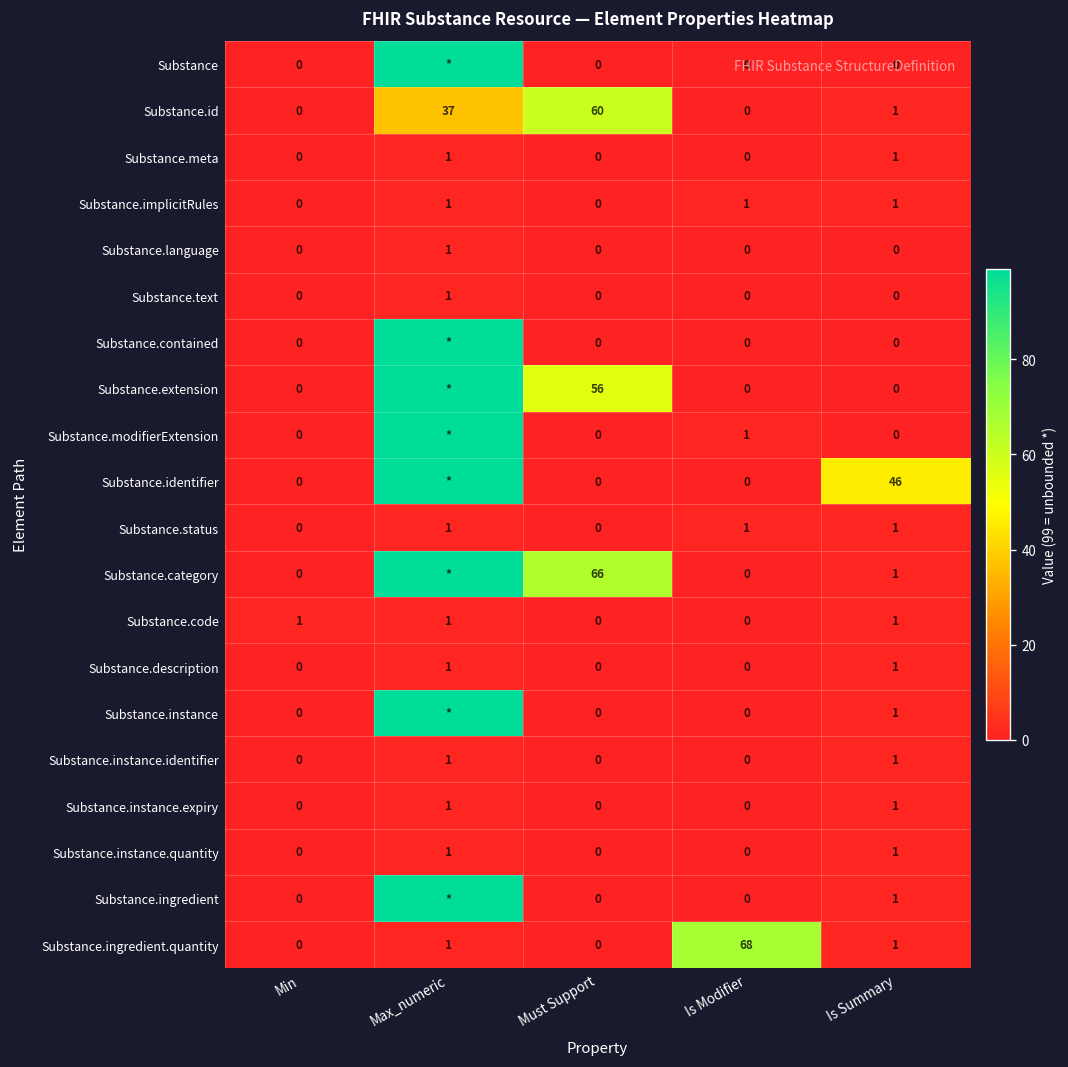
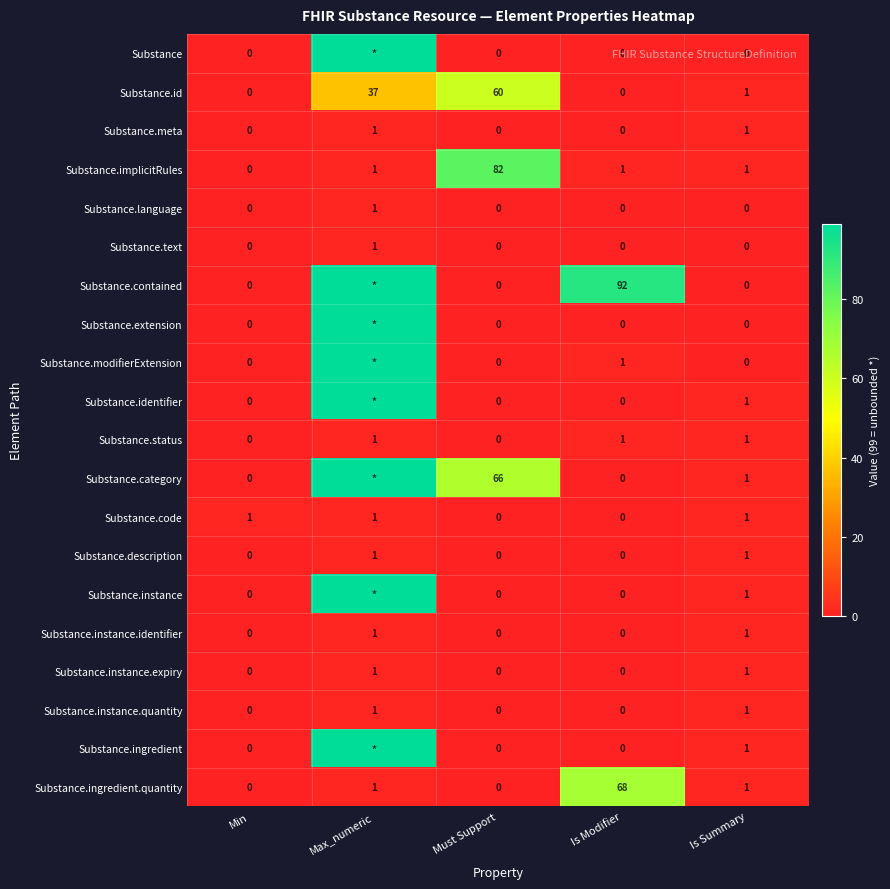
  {
    "Substance": {
      "Min": 0,
      "Must Support": 0
    },
    "Substance.id": {
      "Min": 0,
      "Max_numeric": 37,
      "Must Support": 60,
      "Is Modifier": 0,
      "Is Summary": 1
    },
    "Substance.meta": {
      "Min": 0,
      "Max_numeric": 1,
      "Must Support": 0,
      "Is Modifier": 0,
      "Is Summary": 1
    },
    "Substance.implicitRules": {
      "Min": 0,
      "Max_numeric": 1,
-     "Must Support": 0,
+     "Must Support": 82,
      "Is Modifier": 1,
      "Is Summary": 1
    },
    "Substance.language": {
      "Min": 0,
      "Max_numeric": 1,
      "Must Support": 0,
      "Is Modifier": 0,
      "Is Summary": 0
    },
    "Substance.text": {
      "Min": 0,
      "Max_numeric": 1,
      "Must Support": 0,
      "Is Modifier": 0,
      "Is Summary": 0
    },
    "Substance.contained": {
      "Min": 0,
      "Must Support": 0,
-     "Is Modifier": 0,
+     "Is Modifier": 92,
      "Is Summary": 0
    },
    "Substance.extension": {
      "Min": 0,
-     "Must Support": 56,
+     "Must Support": 0,
      "Is Modifier": 0,
      "Is Summary": 0
    },
    "Substance.modifierExtension": {
      "Min": 0,
      "Must Support": 0,
      "Is Modifier": 1,
      "Is Summary": 0
    },
    "Substance.identifier": {
      "Min": 0,
      "Must Support": 0,
      "Is Modifier": 0,
-     "Is Summary": 46
+     "Is Summary": 1
    },
    "Substance.status": {
      "Min": 0,
      "Max_numeric": 1,
      "Must Support": 0,
      "Is Modifier": 1,
      "Is Summary": 1
    },
    "Substance.category": {
      "Min": 0,
      "Must Support": 66,
      "Is Modifier": 0,
      "Is Summary": 1
    },
    "Substance.code": {
      "Min": 1,
      "Max_numeric": 1,
      "Must Support": 0,
      "Is Modifier": 0,
      "Is Summary": 1
    },
    "Substance.description": {
      "Min": 0,
      "Max_numeric": 1,
      "Must Support": 0,
      "Is Modifier": 0,
      "Is Summary": 1
    },
    "Substance.instance": {
      "Min": 0,
      "Must Support": 0,
      "Is Modifier": 0,
      "Is Summary": 1
    },
    "Substance.instance.identifier": {
      "Min": 0,
      "Max_numeric": 1,
      "Must Support": 0,
      "Is Modifier": 0,
      "Is Summary": 1
    },
    "Substance.instance.expiry": {
      "Min": 0,
      "Max_numeric": 1,
      "Must Support": 0,
      "Is Modifier": 0,
      "Is Summary": 1
    },
    "Substance.instance.quantity": {
      "Min": 0,
      "Max_numeric": 1,
      "Must Support": 0,
      "Is Modifier": 0,
      "Is Summary": 1
    },
    "Substance.ingredient": {
      "Min": 0,
      "Must Support": 0,
      "Is Modifier": 0,
      "Is Summary": 1
    },
    "Substance.ingredient.quantity": {
      "Min": 0,
      "Max_numeric": 1,
      "Must Support": 0,
      "Is Modifier": 68,
      "Is Summary": 1
    }
  }
